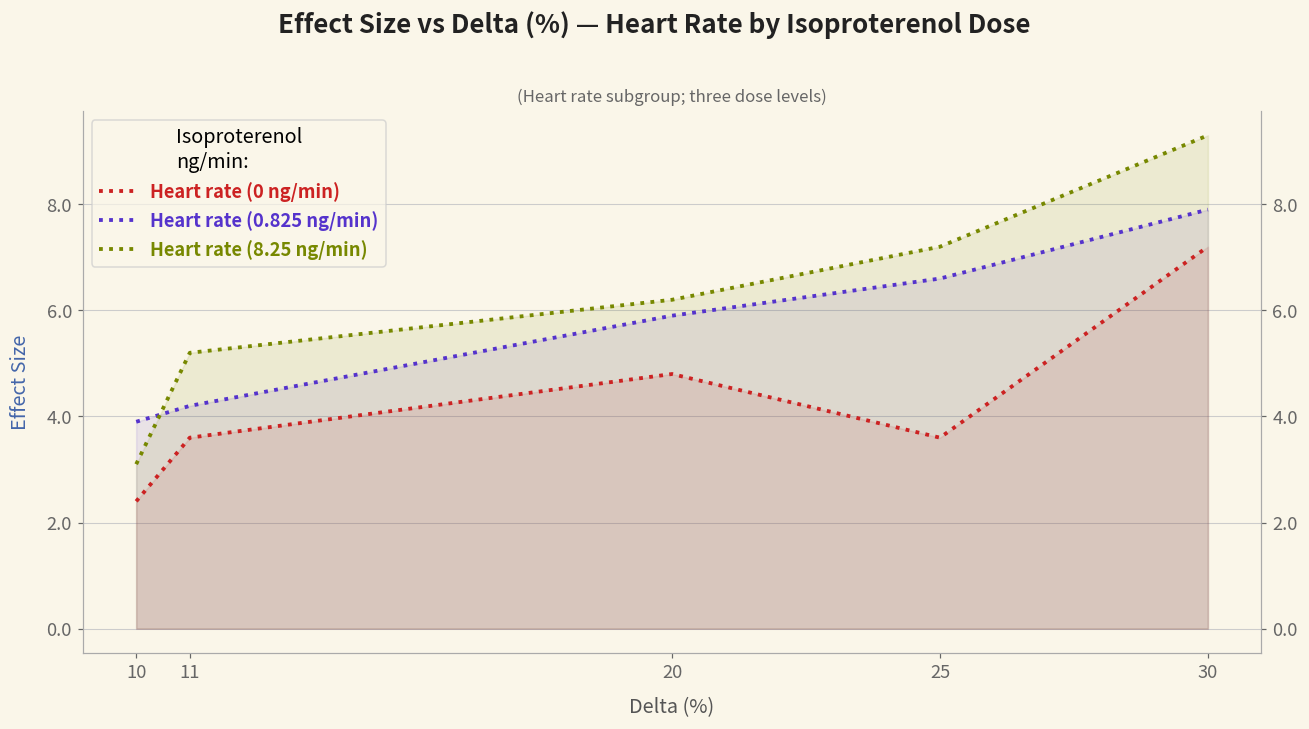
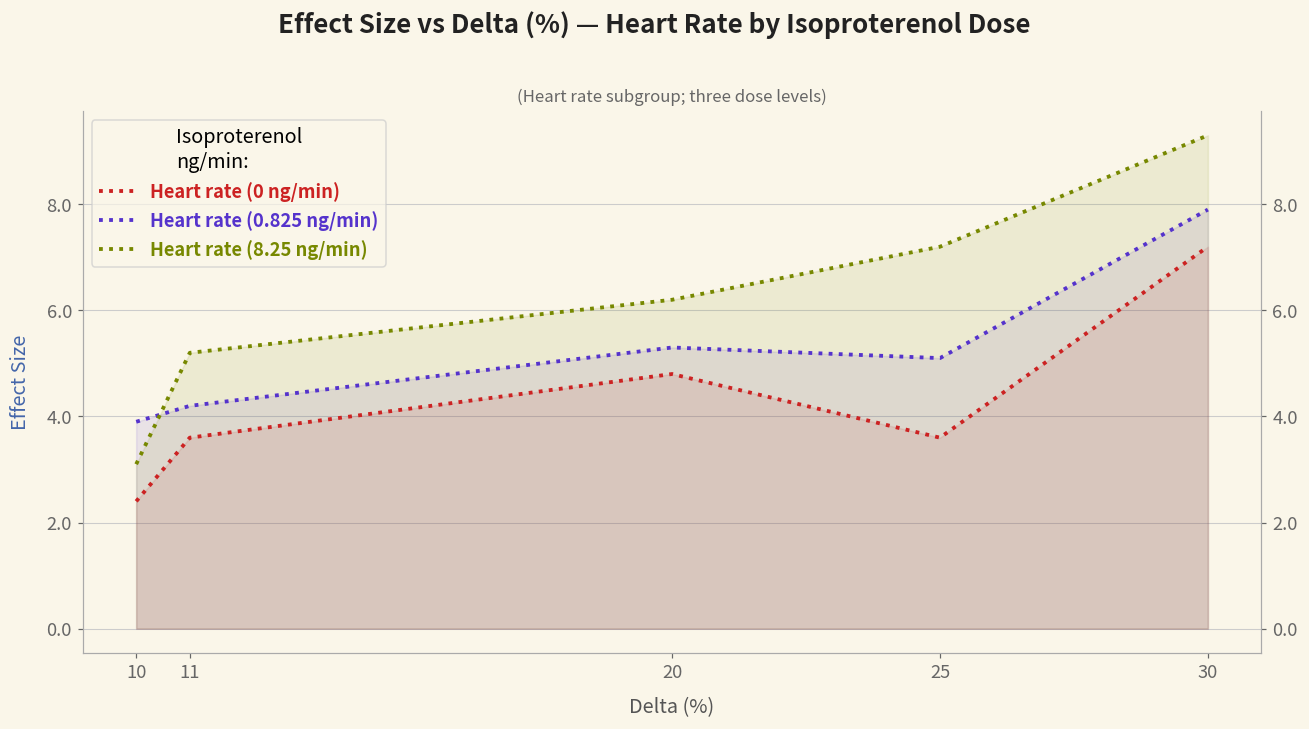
  {
    "Heart rate (0 ng/min)": {
      "10": 2.4,
      "11": 3.6,
      "20": 4.8,
      "25": 3.6,
      "30": 7.2
    },
    "Heart rate (0.825 ng/min)": {
      "10": 3.9,
      "11": 4.2,
-     "20": 5.9,
-     "25": 6.6,
+     "20": 5.3,
+     "25": 5.1,
      "30": 7.9
    },
    "Heart rate (8.25 ng/min)": {
      "10": 3.1,
      "11": 5.2,
      "20": 6.2,
      "25": 7.2,
      "30": 9.3
    }
  }
